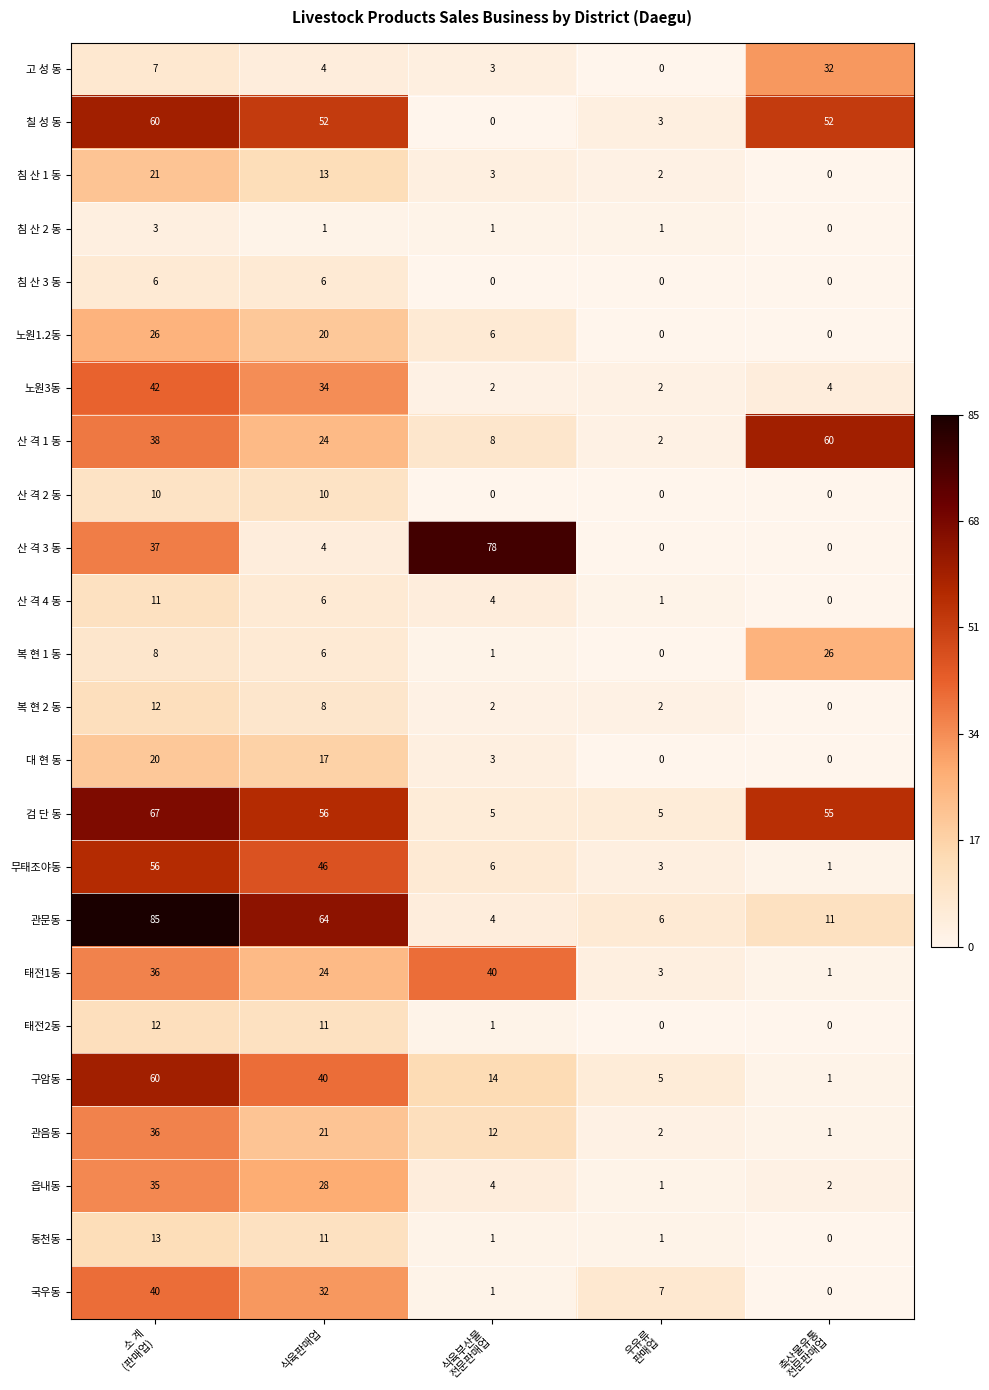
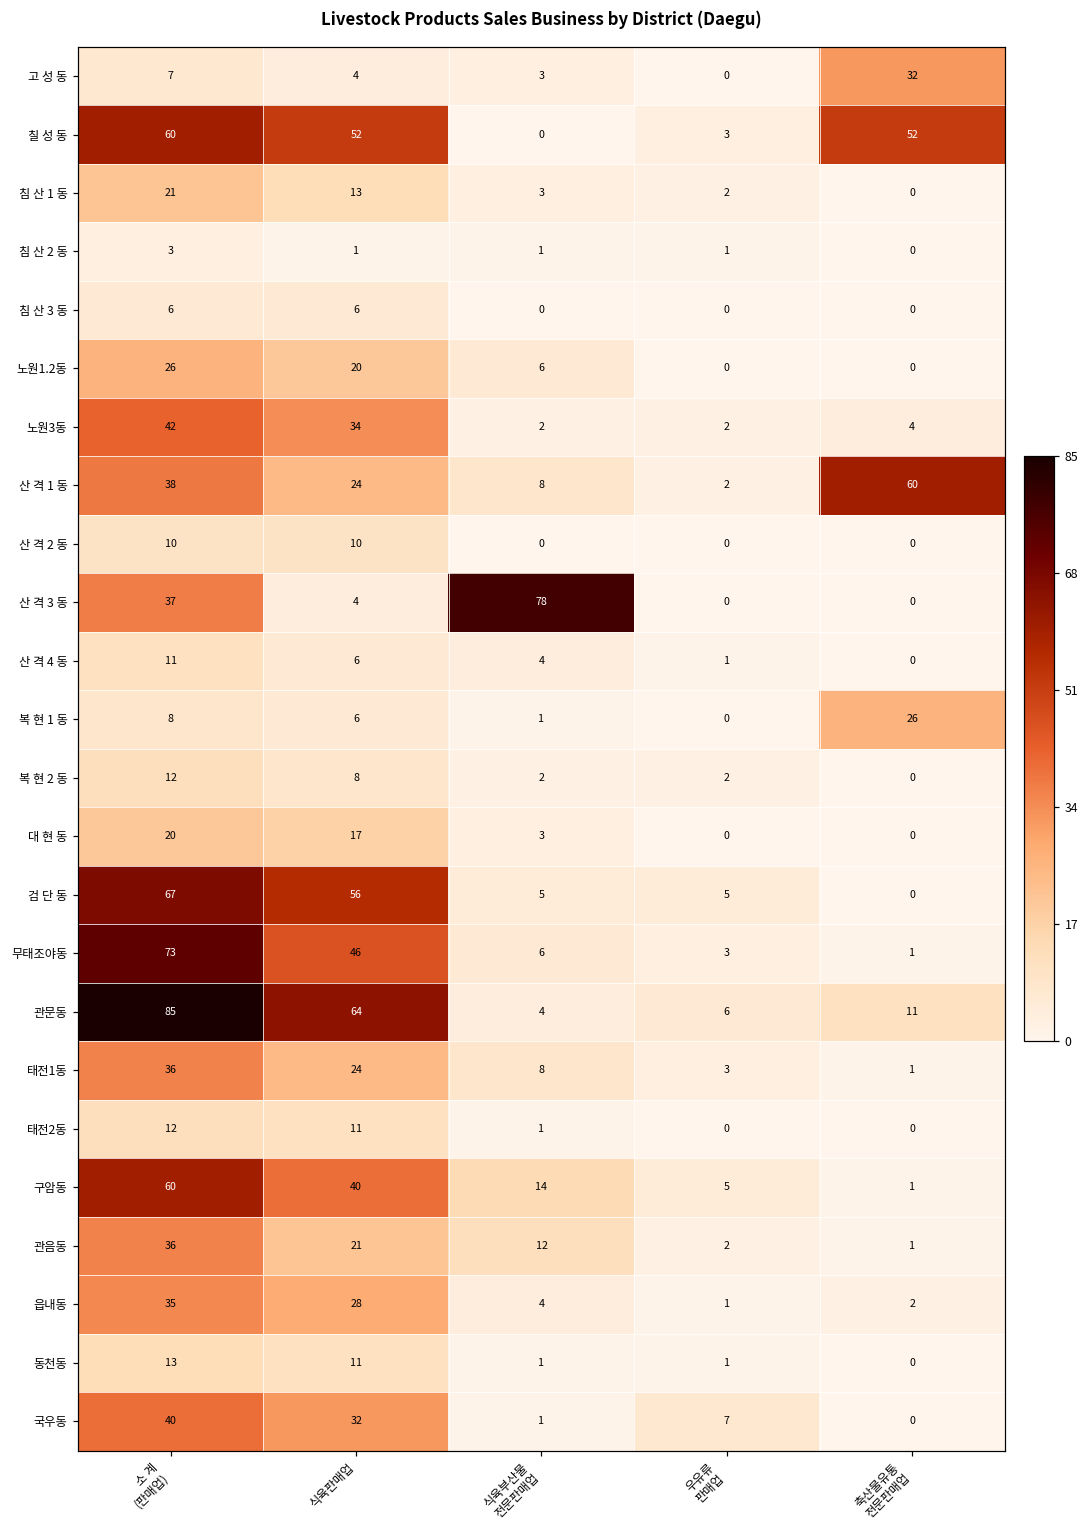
  {
    "고 성 동": {
      "소 계 (판매업)": 7,
      "식육판매업": 4,
      "식육부산물 전문판매업": 3,
      "우유류 판매업": 0,
      "축산물유통 전문판매업": 32
    },
    "칠 성 동": {
      "소 계 (판매업)": 60,
      "식육판매업": 52,
      "식육부산물 전문판매업": 0,
      "우유류 판매업": 3,
      "축산물유통 전문판매업": 52
    },
    "침 산 1 동": {
      "소 계 (판매업)": 21,
      "식육판매업": 13,
      "식육부산물 전문판매업": 3,
      "우유류 판매업": 2,
      "축산물유통 전문판매업": 0
    },
    "침 산 2 동": {
      "소 계 (판매업)": 3,
      "식육판매업": 1,
      "식육부산물 전문판매업": 1,
      "우유류 판매업": 1,
      "축산물유통 전문판매업": 0
    },
    "침 산 3 동": {
      "소 계 (판매업)": 6,
      "식육판매업": 6,
      "식육부산물 전문판매업": 0,
      "우유류 판매업": 0,
      "축산물유통 전문판매업": 0
    },
    "노원1.2동": {
      "소 계 (판매업)": 26,
      "식육판매업": 20,
      "식육부산물 전문판매업": 6,
      "우유류 판매업": 0,
      "축산물유통 전문판매업": 0
    },
    "노원3동": {
      "소 계 (판매업)": 42,
      "식육판매업": 34,
      "식육부산물 전문판매업": 2,
      "우유류 판매업": 2,
      "축산물유통 전문판매업": 4
    },
    "산 격 1 동": {
      "소 계 (판매업)": 38,
      "식육판매업": 24,
      "식육부산물 전문판매업": 8,
      "우유류 판매업": 2,
      "축산물유통 전문판매업": 60
    },
    "산 격 2 동": {
      "소 계 (판매업)": 10,
      "식육판매업": 10,
      "식육부산물 전문판매업": 0,
      "우유류 판매업": 0,
      "축산물유통 전문판매업": 0
    },
    "산 격 3 동": {
      "소 계 (판매업)": 37,
      "식육판매업": 4,
      "식육부산물 전문판매업": 78,
      "우유류 판매업": 0,
      "축산물유통 전문판매업": 0
    },
    "산 격 4 동": {
      "소 계 (판매업)": 11,
      "식육판매업": 6,
      "식육부산물 전문판매업": 4,
      "우유류 판매업": 1,
      "축산물유통 전문판매업": 0
    },
    "복 현 1 동": {
      "소 계 (판매업)": 8,
      "식육판매업": 6,
      "식육부산물 전문판매업": 1,
      "우유류 판매업": 0,
      "축산물유통 전문판매업": 26
    },
    "복 현 2 동": {
      "소 계 (판매업)": 12,
      "식육판매업": 8,
      "식육부산물 전문판매업": 2,
      "우유류 판매업": 2,
      "축산물유통 전문판매업": 0
    },
    "대 현 동": {
      "소 계 (판매업)": 20,
      "식육판매업": 17,
      "식육부산물 전문판매업": 3,
      "우유류 판매업": 0,
      "축산물유통 전문판매업": 0
    },
    "검 단 동": {
      "소 계 (판매업)": 67,
      "식육판매업": 56,
      "식육부산물 전문판매업": 5,
      "우유류 판매업": 5,
-     "축산물유통 전문판매업": 55
+     "축산물유통 전문판매업": 0
    },
    "무태조야동": {
-     "소 계 (판매업)": 56,
+     "소 계 (판매업)": 73,
      "식육판매업": 46,
      "식육부산물 전문판매업": 6,
      "우유류 판매업": 3,
      "축산물유통 전문판매업": 1
    },
    "관문동": {
      "소 계 (판매업)": 85,
      "식육판매업": 64,
      "식육부산물 전문판매업": 4,
      "우유류 판매업": 6,
      "축산물유통 전문판매업": 11
    },
    "태전1동": {
      "소 계 (판매업)": 36,
      "식육판매업": 24,
-     "식육부산물 전문판매업": 40,
+     "식육부산물 전문판매업": 8,
      "우유류 판매업": 3,
      "축산물유통 전문판매업": 1
    },
    "태전2동": {
      "소 계 (판매업)": 12,
      "식육판매업": 11,
      "식육부산물 전문판매업": 1,
      "우유류 판매업": 0,
      "축산물유통 전문판매업": 0
    },
    "구암동": {
      "소 계 (판매업)": 60,
      "식육판매업": 40,
      "식육부산물 전문판매업": 14,
      "우유류 판매업": 5,
      "축산물유통 전문판매업": 1
    },
    "관음동": {
      "소 계 (판매업)": 36,
      "식육판매업": 21,
      "식육부산물 전문판매업": 12,
      "우유류 판매업": 2,
      "축산물유통 전문판매업": 1
    },
    "읍내동": {
      "소 계 (판매업)": 35,
      "식육판매업": 28,
      "식육부산물 전문판매업": 4,
      "우유류 판매업": 1,
      "축산물유통 전문판매업": 2
    },
    "동천동": {
      "소 계 (판매업)": 13,
      "식육판매업": 11,
      "식육부산물 전문판매업": 1,
      "우유류 판매업": 1,
      "축산물유통 전문판매업": 0
    },
    "국우동": {
      "소 계 (판매업)": 40,
      "식육판매업": 32,
      "식육부산물 전문판매업": 1,
      "우유류 판매업": 7,
      "축산물유통 전문판매업": 0
    }
  }
